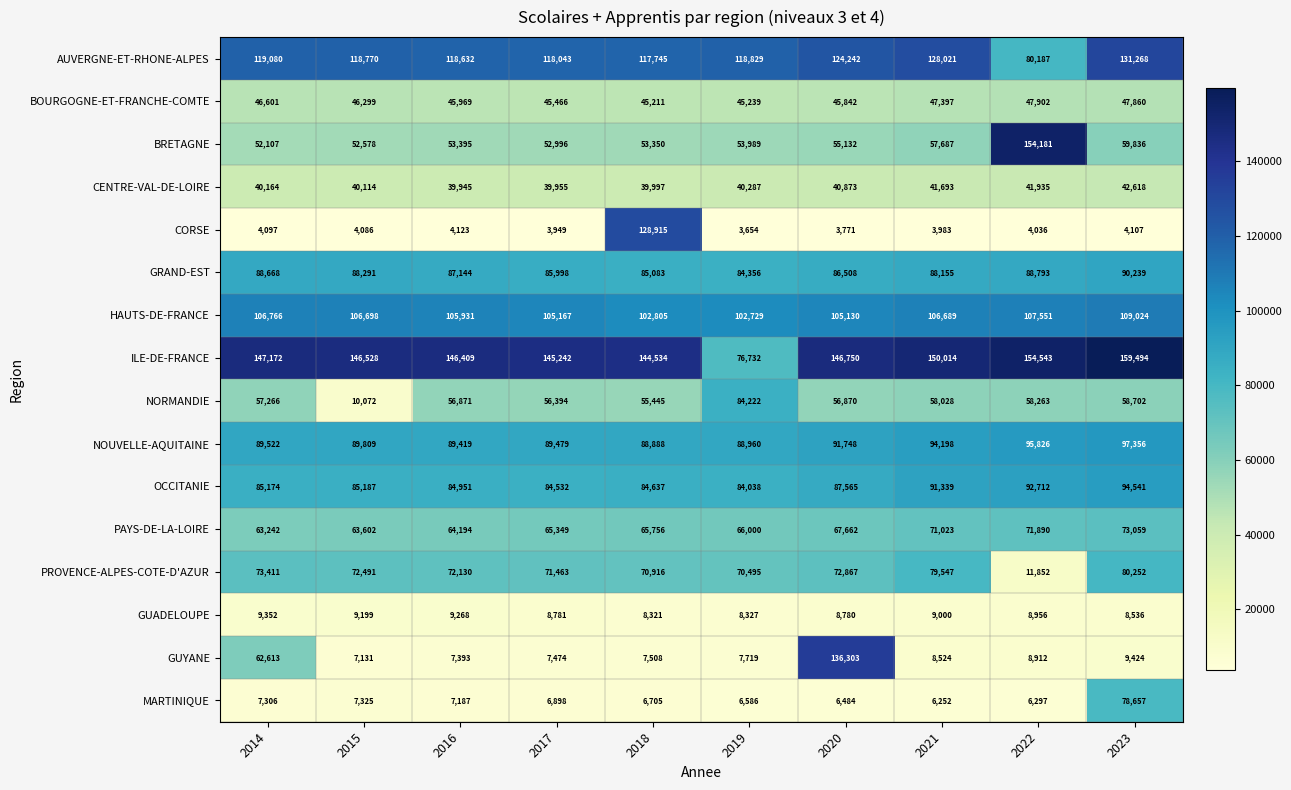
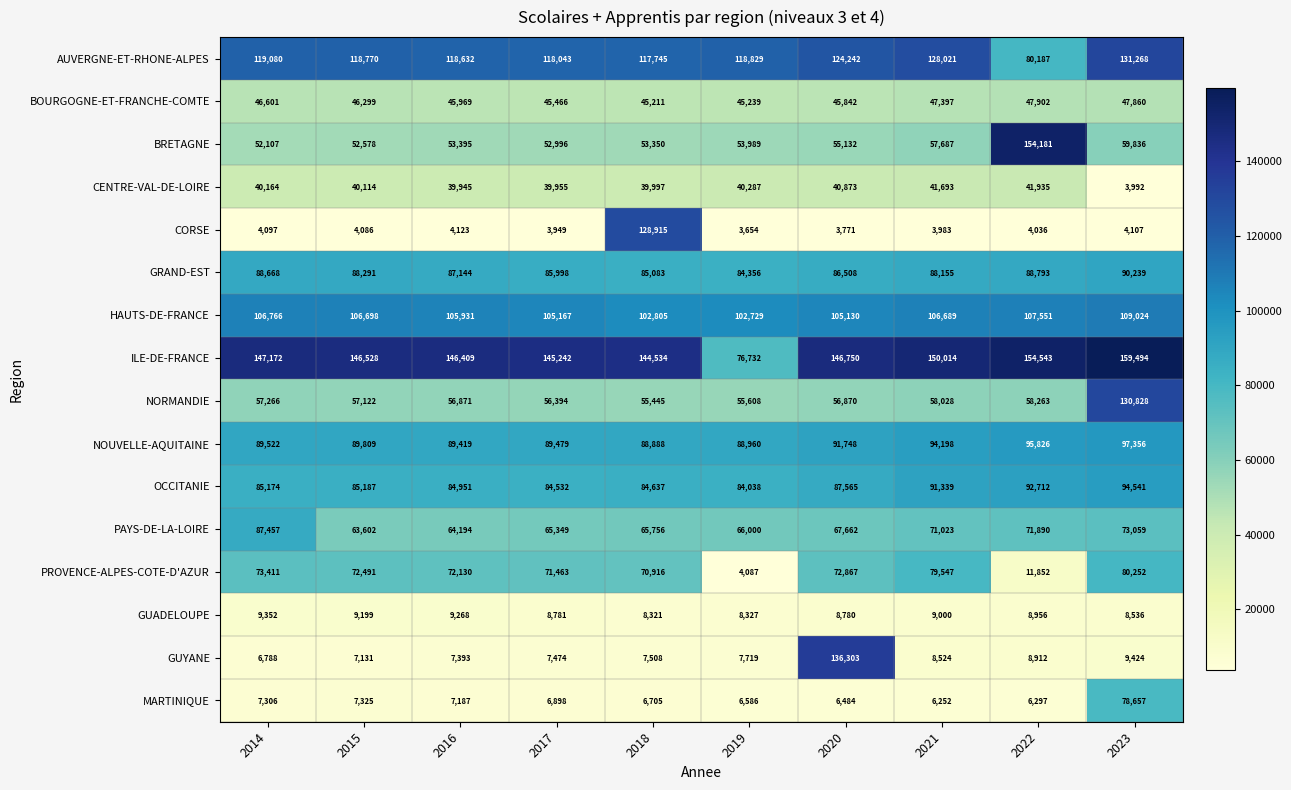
  {
    "AUVERGNE-ET-RHONE-ALPES": {
      "2014": "119,080",
      "2015": "118,770",
      "2016": "118,632",
      "2017": "118,043",
      "2018": "117,745",
      "2019": "118,829",
      "2020": "124,242",
      "2021": "128,021",
      "2022": "80,187",
      "2023": "131,268"
    },
    "BOURGOGNE-ET-FRANCHE-COMTE": {
      "2014": "46,601",
      "2015": "46,299",
      "2016": "45,969",
      "2017": "45,466",
      "2018": "45,211",
      "2019": "45,239",
      "2020": "45,842",
      "2021": "47,397",
      "2022": "47,902",
      "2023": "47,860"
    },
    "BRETAGNE": {
      "2014": "52,107",
      "2015": "52,578",
      "2016": "53,395",
      "2017": "52,996",
      "2018": "53,350",
      "2019": "53,989",
      "2020": "55,132",
      "2021": "57,687",
      "2022": "154,181",
      "2023": "59,836"
    },
    "CENTRE-VAL-DE-LOIRE": {
      "2014": "40,164",
      "2015": "40,114",
      "2016": "39,945",
      "2017": "39,955",
      "2018": "39,997",
      "2019": "40,287",
      "2020": "40,873",
      "2021": "41,693",
      "2022": "41,935",
-     "2023": "42,618"
+     "2023": "3,992"
    },
    "CORSE": {
      "2014": "4,097",
      "2015": "4,086",
      "2016": "4,123",
      "2017": "3,949",
      "2018": "128,915",
      "2019": "3,654",
      "2020": "3,771",
      "2021": "3,983",
      "2022": "4,036",
      "2023": "4,107"
    },
    "GRAND-EST": {
      "2014": "88,668",
      "2015": "88,291",
      "2016": "87,144",
      "2017": "85,998",
      "2018": "85,083",
      "2019": "84,356",
      "2020": "86,508",
      "2021": "88,155",
      "2022": "88,793",
      "2023": "90,239"
    },
    "HAUTS-DE-FRANCE": {
      "2014": "106,766",
      "2015": "106,698",
      "2016": "105,931",
      "2017": "105,167",
      "2018": "102,805",
      "2019": "102,729",
      "2020": "105,130",
      "2021": "106,689",
      "2022": "107,551",
      "2023": "109,024"
    },
    "ILE-DE-FRANCE": {
      "2014": "147,172",
      "2015": "146,528",
      "2016": "146,409",
      "2017": "145,242",
      "2018": "144,534",
      "2019": "76,732",
      "2020": "146,750",
      "2021": "150,014",
      "2022": "154,543",
      "2023": "159,494"
    },
    "NORMANDIE": {
      "2014": "57,266",
-     "2015": "10,072",
+     "2015": "57,122",
      "2016": "56,871",
      "2017": "56,394",
      "2018": "55,445",
-     "2019": "84,222",
+     "2019": "55,608",
      "2020": "56,870",
      "2021": "58,028",
      "2022": "58,263",
-     "2023": "58,702"
+     "2023": "130,828"
    },
    "NOUVELLE-AQUITAINE": {
      "2014": "89,522",
      "2015": "89,809",
      "2016": "89,419",
      "2017": "89,479",
      "2018": "88,888",
      "2019": "88,960",
      "2020": "91,748",
      "2021": "94,198",
      "2022": "95,826",
      "2023": "97,356"
    },
    "OCCITANIE": {
      "2014": "85,174",
      "2015": "85,187",
      "2016": "84,951",
      "2017": "84,532",
      "2018": "84,637",
      "2019": "84,038",
      "2020": "87,565",
      "2021": "91,339",
      "2022": "92,712",
      "2023": "94,541"
    },
    "PAYS-DE-LA-LOIRE": {
-     "2014": "63,242",
+     "2014": "87,457",
      "2015": "63,602",
      "2016": "64,194",
      "2017": "65,349",
      "2018": "65,756",
      "2019": "66,000",
      "2020": "67,662",
      "2021": "71,023",
      "2022": "71,890",
      "2023": "73,059"
    },
    "PROVENCE-ALPES-COTE-D'AZUR": {
      "2014": "73,411",
      "2015": "72,491",
      "2016": "72,130",
      "2017": "71,463",
      "2018": "70,916",
-     "2019": "70,495",
+     "2019": "4,087",
      "2020": "72,867",
      "2021": "79,547",
      "2022": "11,852",
      "2023": "80,252"
    },
    "GUADELOUPE": {
      "2014": "9,352",
      "2015": "9,199",
      "2016": "9,268",
      "2017": "8,781",
      "2018": "8,321",
      "2019": "8,327",
      "2020": "8,780",
      "2021": "9,000",
      "2022": "8,956",
      "2023": "8,536"
    },
    "GUYANE": {
-     "2014": "62,613",
+     "2014": "6,788",
      "2015": "7,131",
      "2016": "7,393",
      "2017": "7,474",
      "2018": "7,508",
      "2019": "7,719",
      "2020": "136,303",
      "2021": "8,524",
      "2022": "8,912",
      "2023": "9,424"
    },
    "MARTINIQUE": {
      "2014": "7,306",
      "2015": "7,325",
      "2016": "7,187",
      "2017": "6,898",
      "2018": "6,705",
      "2019": "6,586",
      "2020": "6,484",
      "2021": "6,252",
      "2022": "6,297",
      "2023": "78,657"
    }
  }
